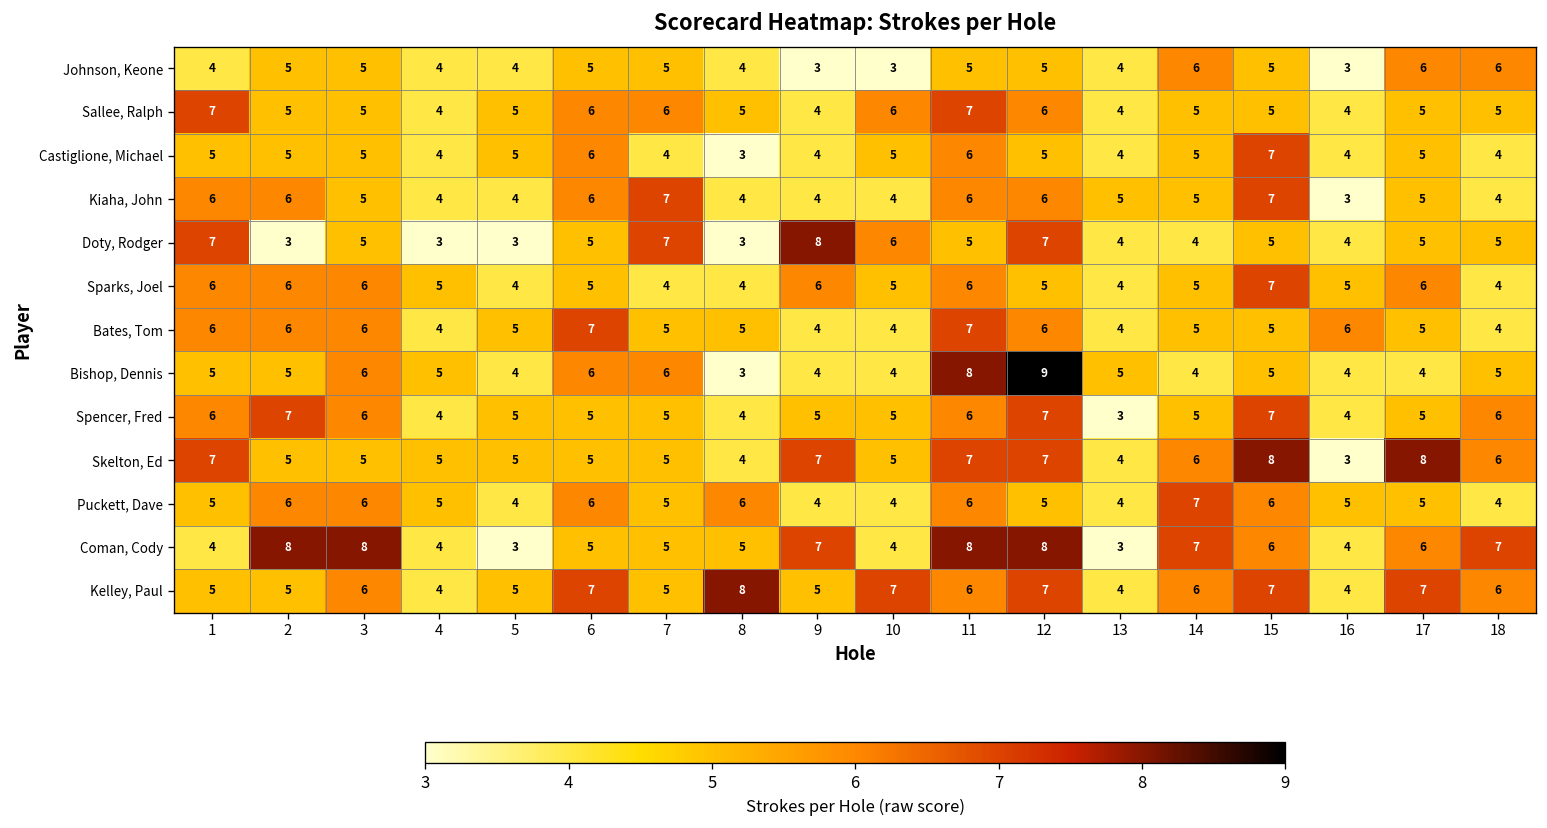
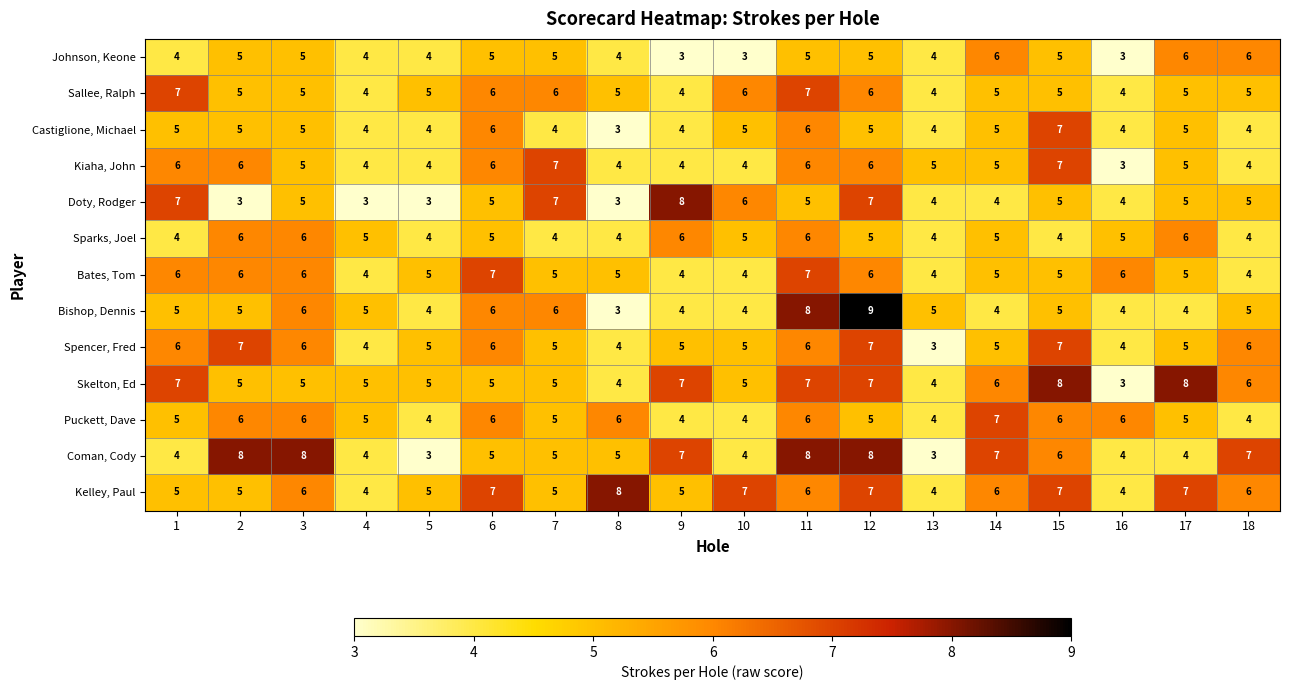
  {
    "Castiglione, Michael": {
      "1": 5,
      "2": 5,
      "3": 5,
      "4": 4,
-     "5": 5,
+     "5": 4,
      "6": 6,
      "7": 4,
      "8": 3,
      "9": 4,
      "10": 5,
      "11": 6,
      "12": 5,
      "13": 4,
      "14": 5,
      "15": 7,
      "16": 4,
      "17": 5,
      "18": 4
    },
    "Sparks, Joel": {
-     "1": 6,
+     "1": 4,
      "2": 6,
      "3": 6,
      "4": 5,
      "5": 4,
      "6": 5,
      "7": 4,
      "8": 4,
      "9": 6,
      "10": 5,
      "11": 6,
      "12": 5,
      "13": 4,
      "14": 5,
-     "15": 7,
+     "15": 4,
      "16": 5,
      "17": 6,
      "18": 4
    },
    "Spencer, Fred": {
      "1": 6,
      "2": 7,
      "3": 6,
      "4": 4,
      "5": 5,
-     "6": 5,
+     "6": 6,
      "7": 5,
      "8": 4,
      "9": 5,
      "10": 5,
      "11": 6,
      "12": 7,
      "13": 3,
      "14": 5,
      "15": 7,
      "16": 4,
      "17": 5,
      "18": 6
    },
    "Puckett, Dave": {
      "1": 5,
      "2": 6,
      "3": 6,
      "4": 5,
      "5": 4,
      "6": 6,
      "7": 5,
      "8": 6,
      "9": 4,
      "10": 4,
      "11": 6,
      "12": 5,
      "13": 4,
      "14": 7,
      "15": 6,
-     "16": 5,
+     "16": 6,
      "17": 5,
      "18": 4
    },
    "Coman, Cody": {
      "1": 4,
      "2": 8,
      "3": 8,
      "4": 4,
      "5": 3,
      "6": 5,
      "7": 5,
      "8": 5,
      "9": 7,
      "10": 4,
      "11": 8,
      "12": 8,
      "13": 3,
      "14": 7,
      "15": 6,
      "16": 4,
-     "17": 6,
+     "17": 4,
      "18": 7
    }
  }
